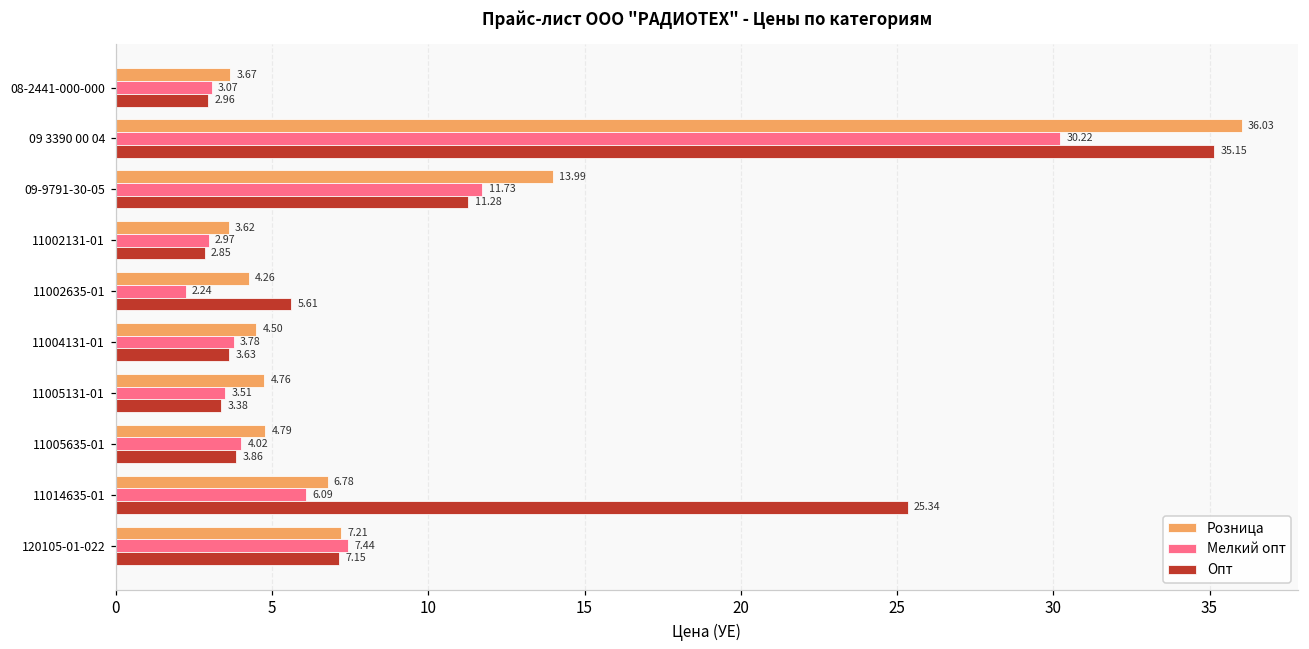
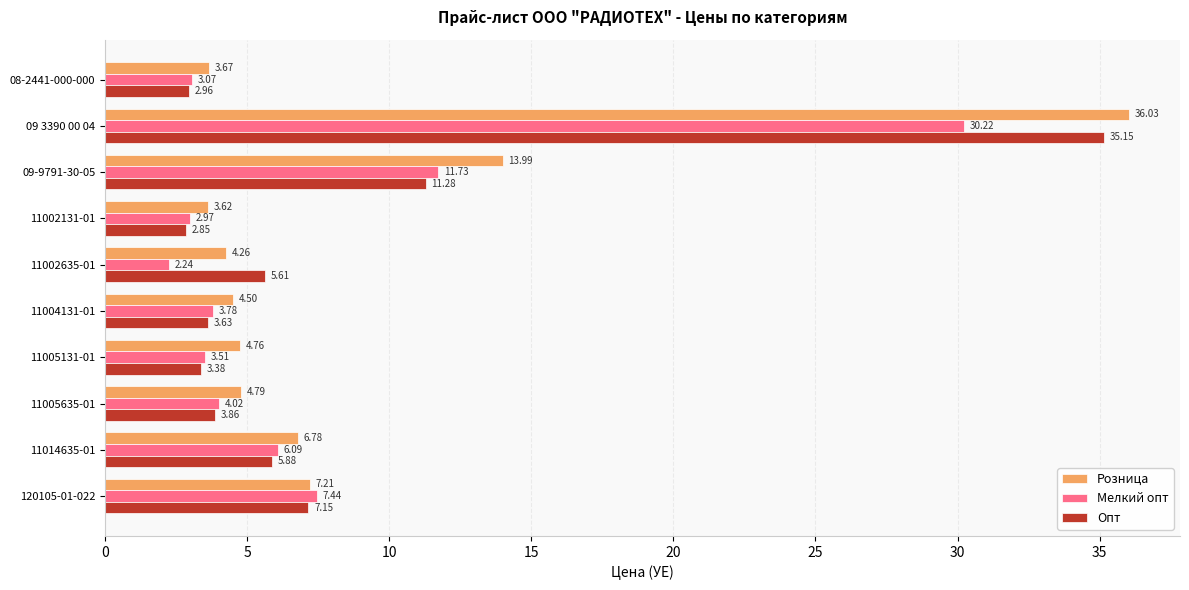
  {
    "Розница": {
      "08-2441-000-000": 3.67,
      "09 3390 00 04": 36.03,
      "09-9791-30-05": 13.99,
      "11002131-01": 3.62,
      "11002635-01": 4.26,
      "11004131-01": 4.50,
      "11005131-01": 4.76,
      "11005635-01": 4.79,
      "11014635-01": 6.78,
      "120105-01-022": 7.21
    },
    "Мелкий опт": {
      "08-2441-000-000": 3.07,
      "09 3390 00 04": 30.22,
      "09-9791-30-05": 11.73,
      "11002131-01": 2.97,
      "11002635-01": 2.24,
      "11004131-01": 3.78,
      "11005131-01": 3.51,
      "11005635-01": 4.02,
      "11014635-01": 6.09,
      "120105-01-022": 7.44
    },
    "Опт": {
      "08-2441-000-000": 2.96,
      "09 3390 00 04": 35.15,
      "09-9791-30-05": 11.28,
      "11002131-01": 2.85,
      "11002635-01": 5.61,
      "11004131-01": 3.63,
      "11005131-01": 3.38,
      "11005635-01": 3.86,
-     "11014635-01": 25.34,
+     "11014635-01": 5.88,
      "120105-01-022": 7.15
    }
  }
